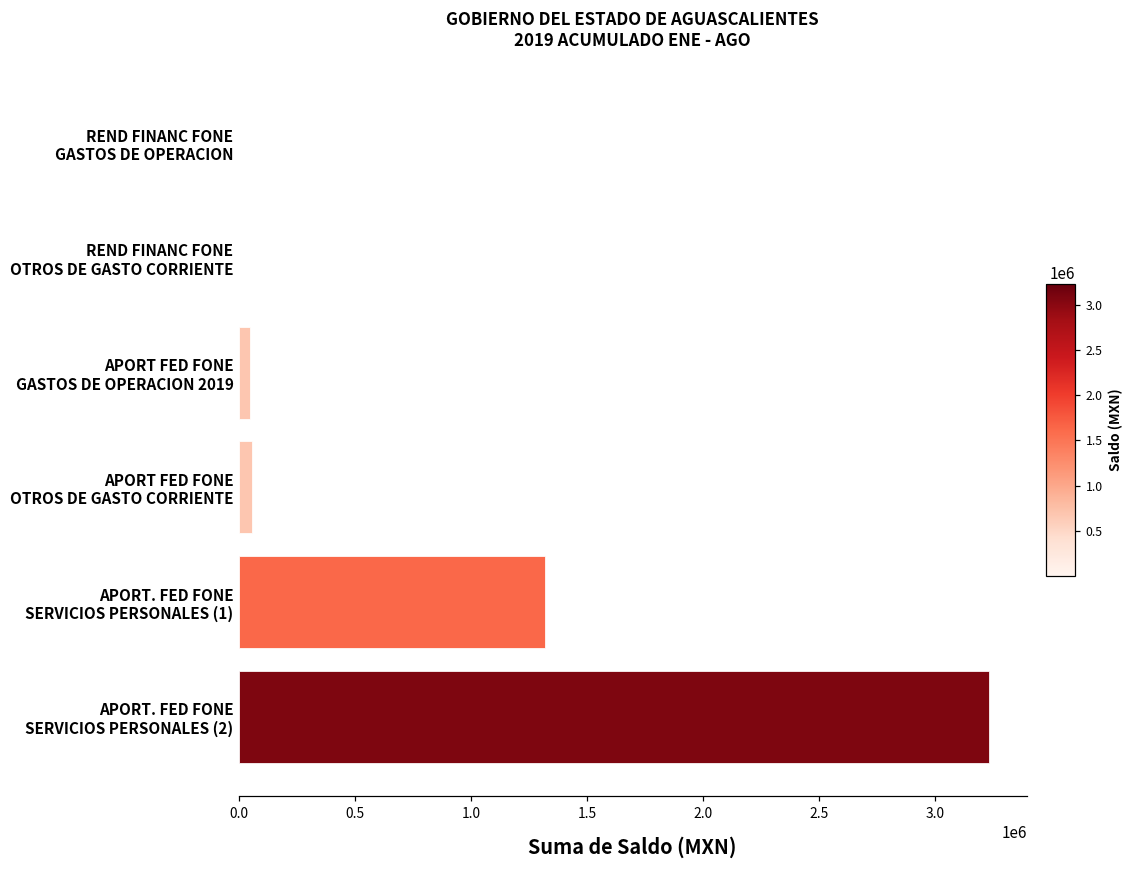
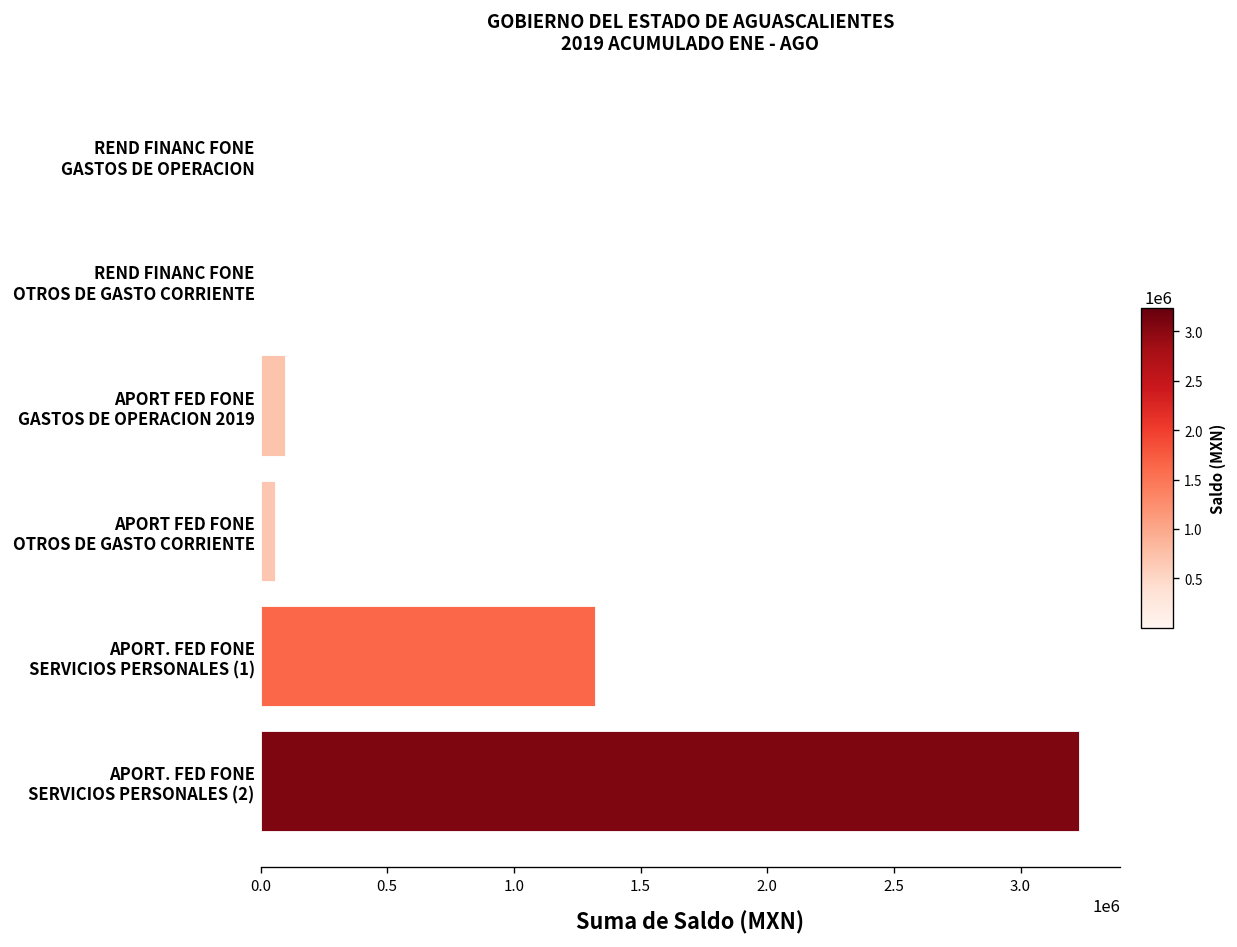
  {
-   "APORT FED FONE GASTOS DE OPERACION 2019": 50000,
+   "APORT FED FONE GASTOS DE OPERACION 2019": 100000,
    "APORT FED FONE OTROS DE GASTO CORRIENTE": 60000,
    "APORT. FED FONE SERVICIOS PERSONALES (1)": 1320000,
    "APORT. FED FONE SERVICIOS PERSONALES (2)": 3230000
  }
